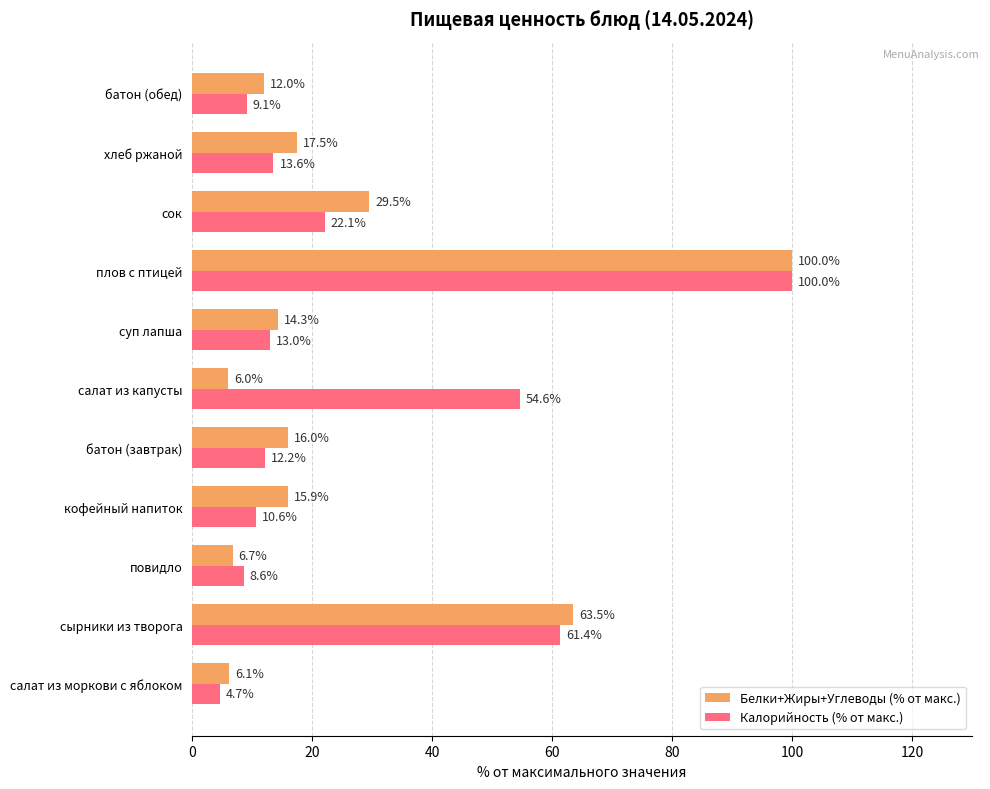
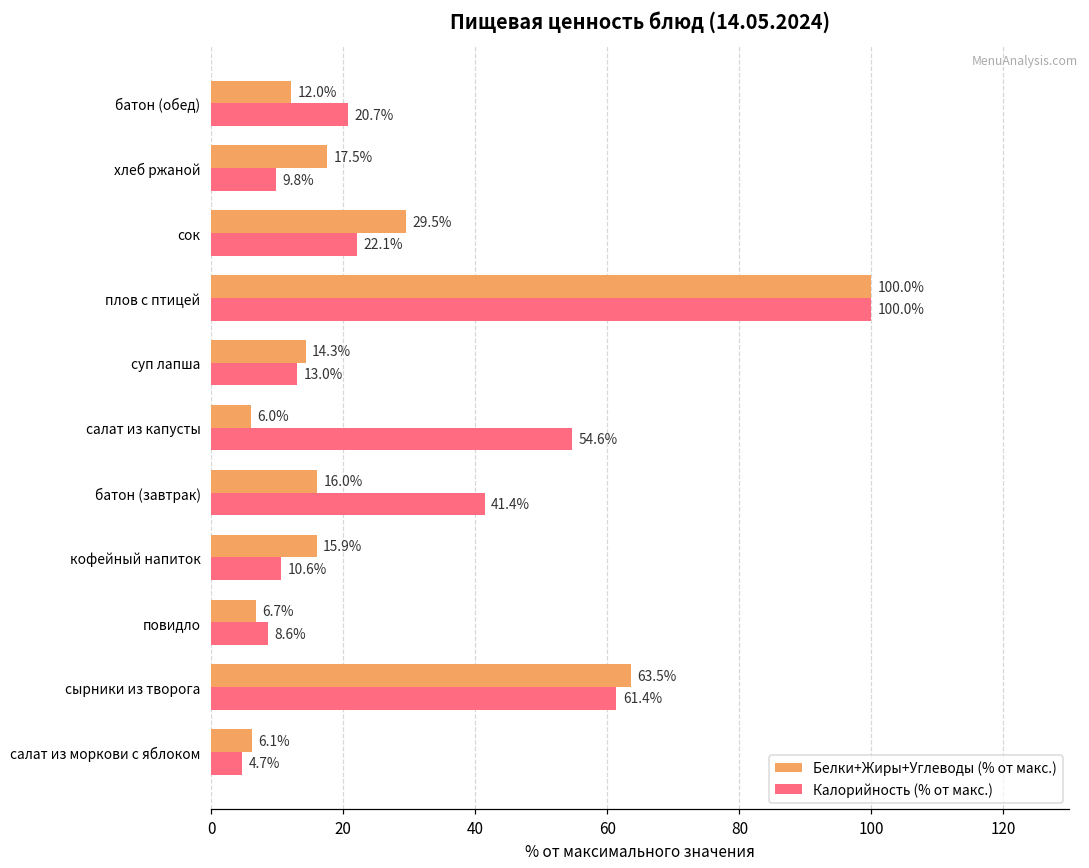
  {
    "Белки+Жиры+Углеводы (% от макс.)": {
      "батон (обед)": "12.0%",
      "хлеб ржаной": "17.5%",
      "сок": "29.5%",
      "плов с птицей": "100.0%",
      "суп лапша": "14.3%",
      "салат из капусты": "6.0%",
      "батон (завтрак)": "16.0%",
      "кофейный напиток": "15.9%",
      "повидло": "6.7%",
      "сырники из творога": "63.5%",
      "салат из моркови с яблоком": "6.1%"
    },
    "Калорийность (% от макс.)": {
-     "батон (обед)": "9.1%",
-     "хлеб ржаной": "13.6%",
+     "батон (обед)": "20.7%",
+     "хлеб ржаной": "9.8%",
      "сок": "22.1%",
      "плов с птицей": "100.0%",
      "суп лапша": "13.0%",
      "салат из капусты": "54.6%",
-     "батон (завтрак)": "12.2%",
+     "батон (завтрак)": "41.4%",
      "кофейный напиток": "10.6%",
      "повидло": "8.6%",
      "сырники из творога": "61.4%",
      "салат из моркови с яблоком": "4.7%"
    }
  }
